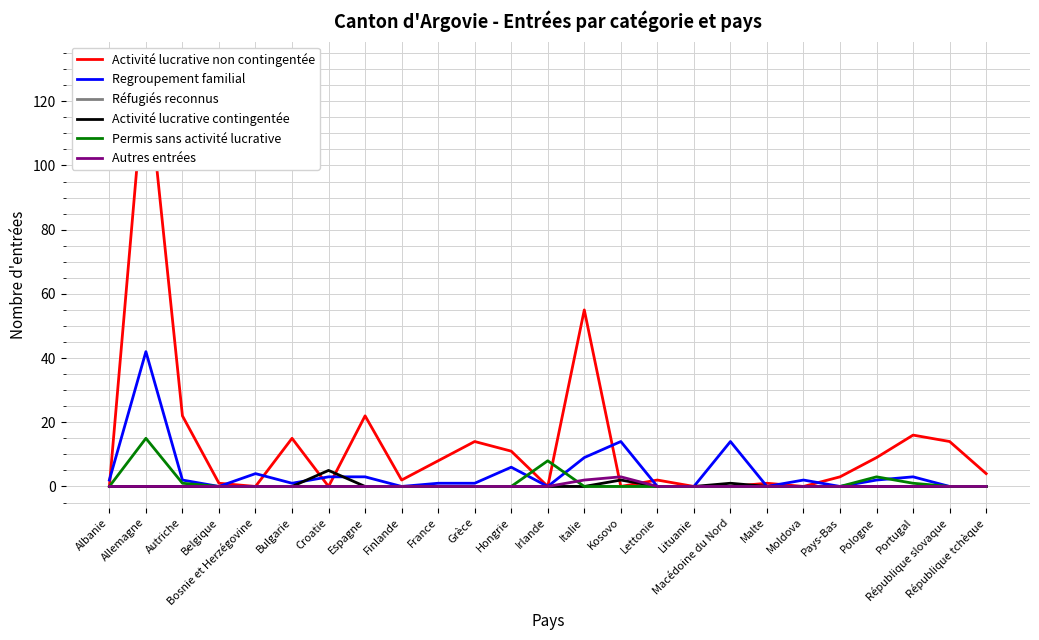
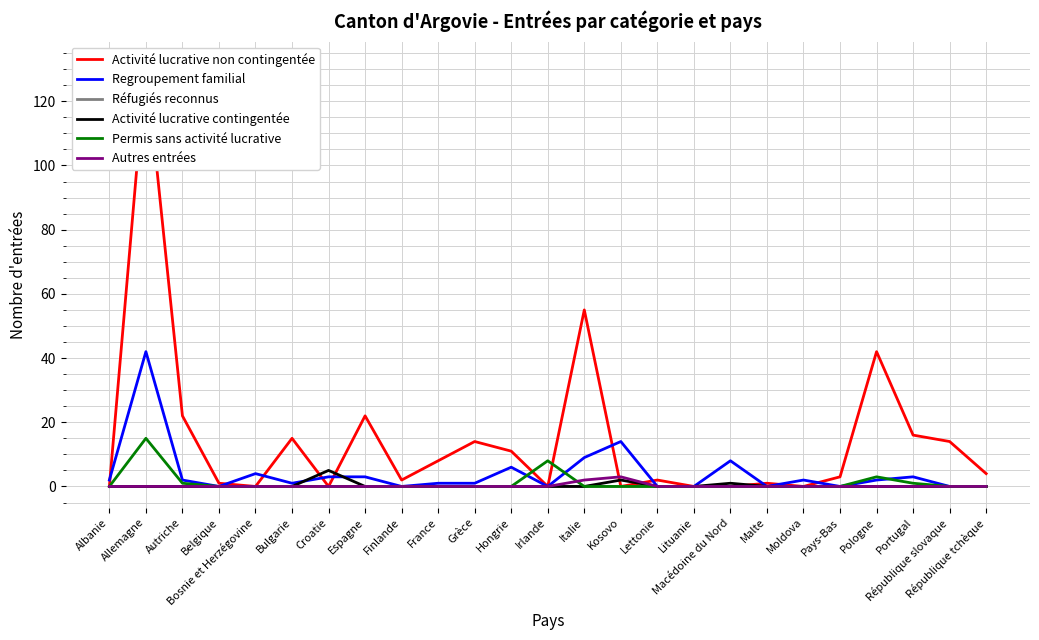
  {
    "Activité lucrative non contingentée": {
      "Autriche": 22,
      "Belgique": 1,
      "Bulgarie": 15,
      "Espagne": 22,
      "Finlande": 2,
      "France": 8,
      "Grèce": 14,
      "Hongrie": 11,
      "Italie": 55,
      "Lettonie": 2,
      "Malte": 1,
      "Pays-Bas": 3,
-     "Pologne": 9,
+     "Pologne": 42,
      "Portugal": 16,
      "République slovaque": 14,
      "République tchèque": 4
    },
    "Regroupement familial": {
      "Albanie": 2,
      "Allemagne": 42,
      "Autriche": 2,
      "Bosnie et Herzégovine": 4,
      "Bulgarie": 1,
      "Croatie": 3,
      "Espagne": 3,
      "France": 1,
      "Grèce": 1,
      "Hongrie": 6,
      "Italie": 9,
      "Kosovo": 14,
-     "Macédoine du Nord": 14,
+     "Macédoine du Nord": 8,
      "Moldova": 2,
      "Pologne": 2,
      "Portugal": 3
    },
    "Activité lucrative contingentée": {
      "Croatie": 5,
      "Kosovo": 2,
      "Macédoine du Nord": 1
    },
    "Permis sans activité lucrative": {
      "Allemagne": 15,
      "Autriche": 1,
      "Irlande": 8,
      "Pologne": 3,
      "Portugal": 1
    },
    "Autres entrées": {
      "Italie": 2,
      "Kosovo": 3
    }
  }
